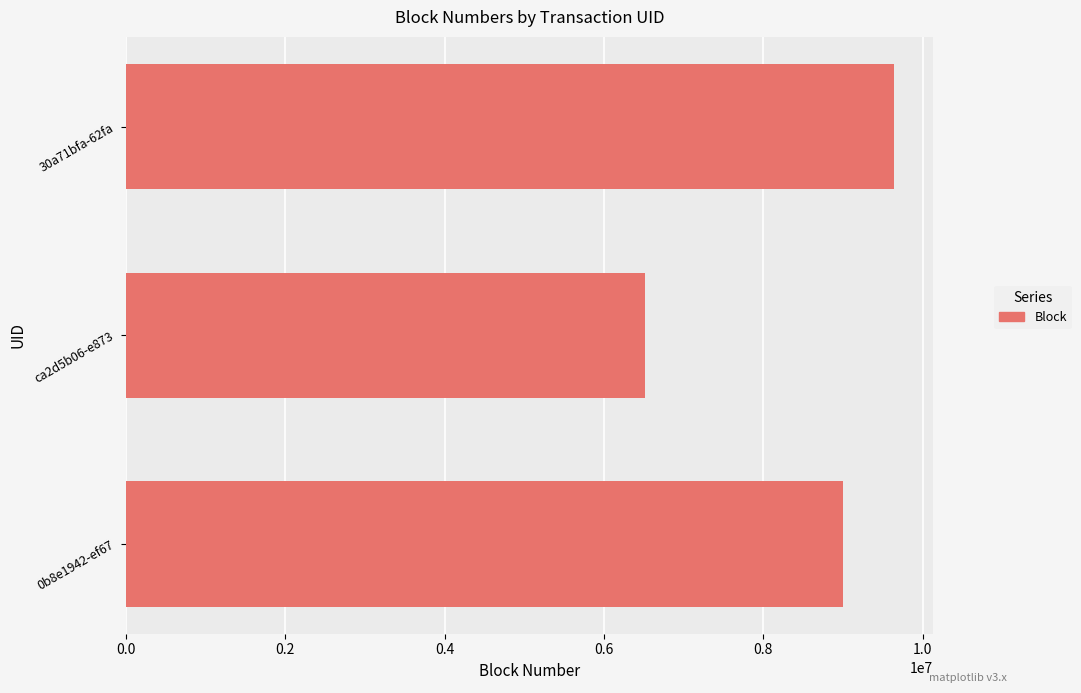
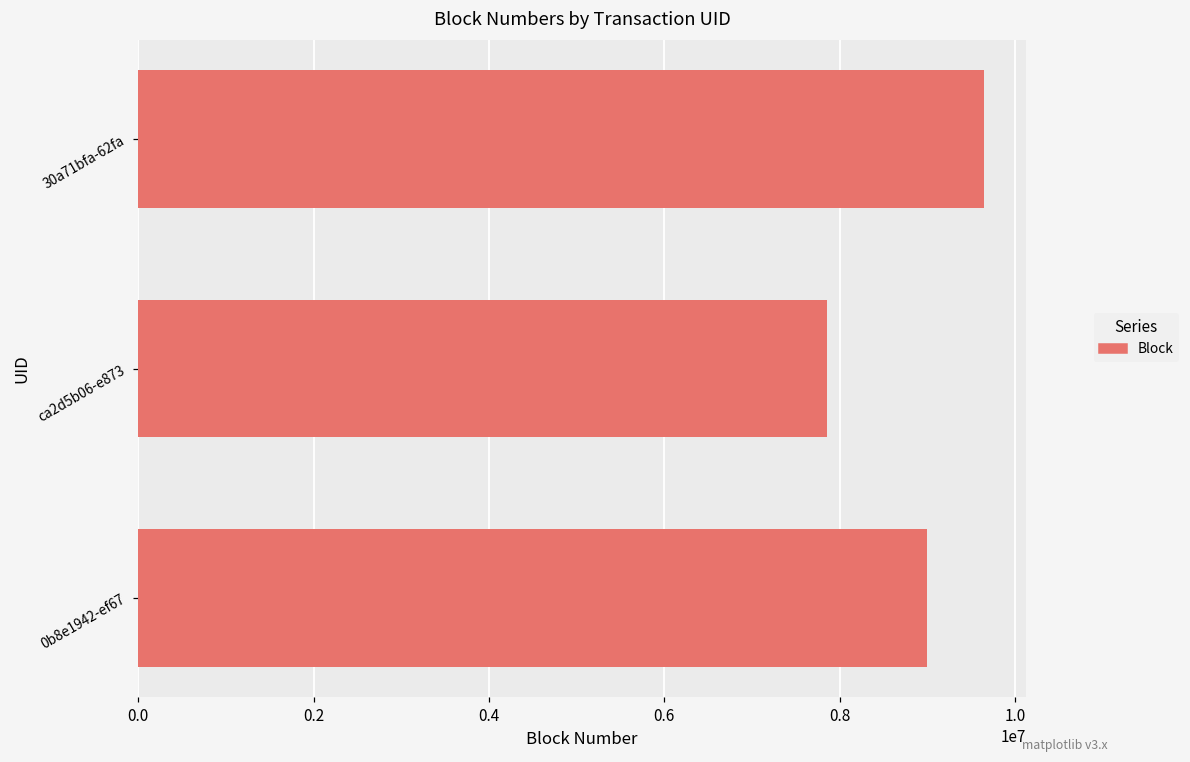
  {
    "30a71bfa-62fa": 9600000,
-   "ca2d5b06-e873": 6500000,
+   "ca2d5b06-e873": 7900000,
    "0b8e1942-ef67": 9000000
  }
